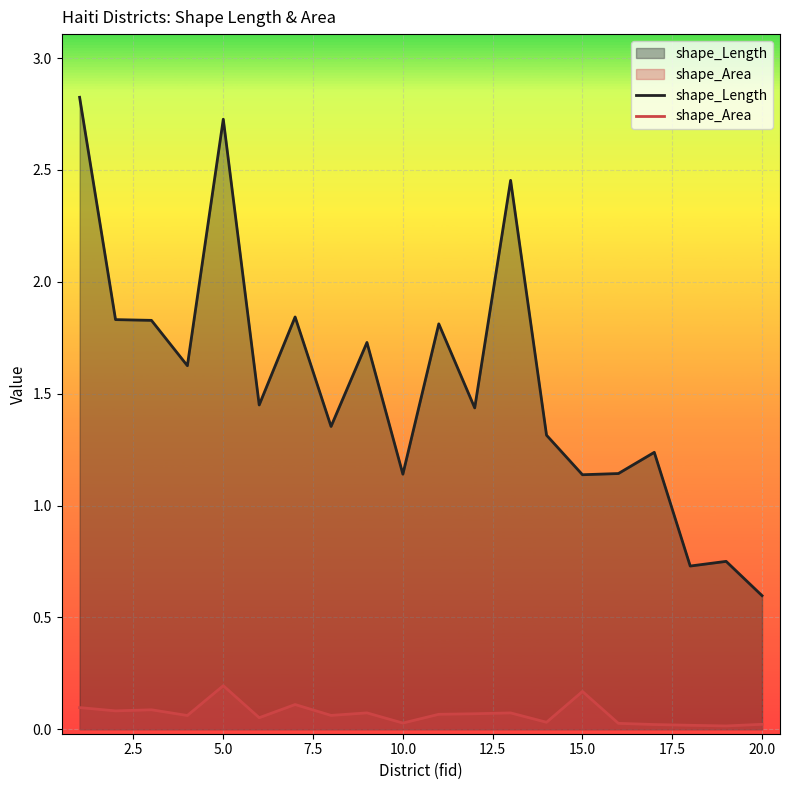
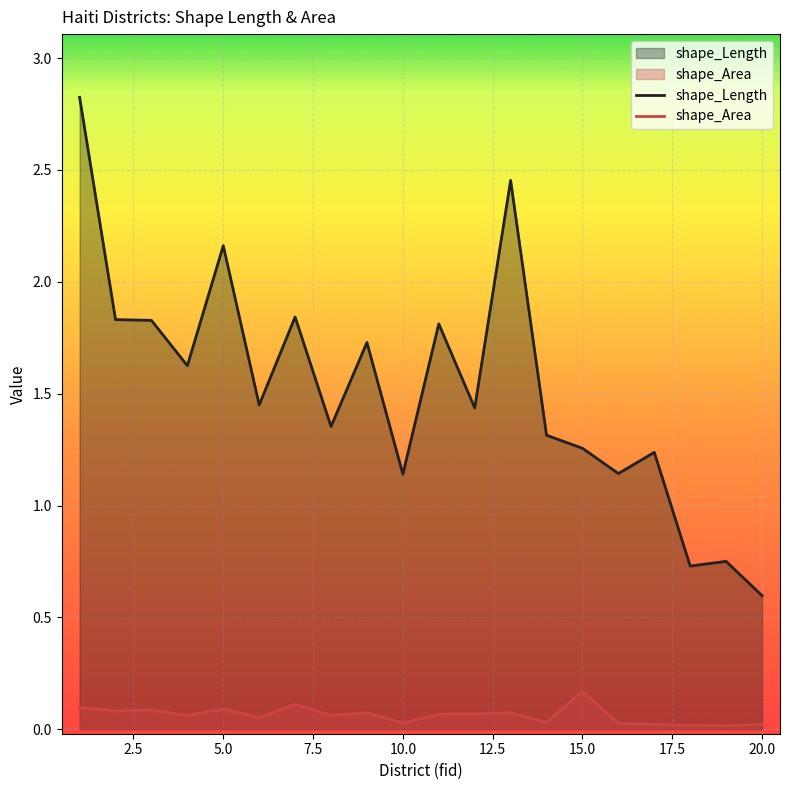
  {
    "shape_Length": {
-     "5.0": 2.73,
+     "5.0": 2.16,
      "10.0": 1.14,
-     "15.0": 1.14,
+     "15.0": 1.26,
      "20.0": 0.60
    },
    "shape_Area": {
-     "5.0": 0.19,
+     "5.0": 0.09,
      "10.0": 0.03,
      "15.0": 0.17,
      "20.0": 0.02
    }
  }
